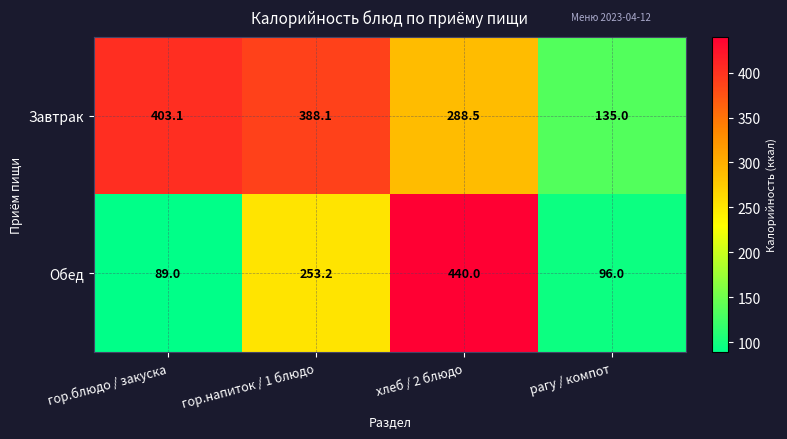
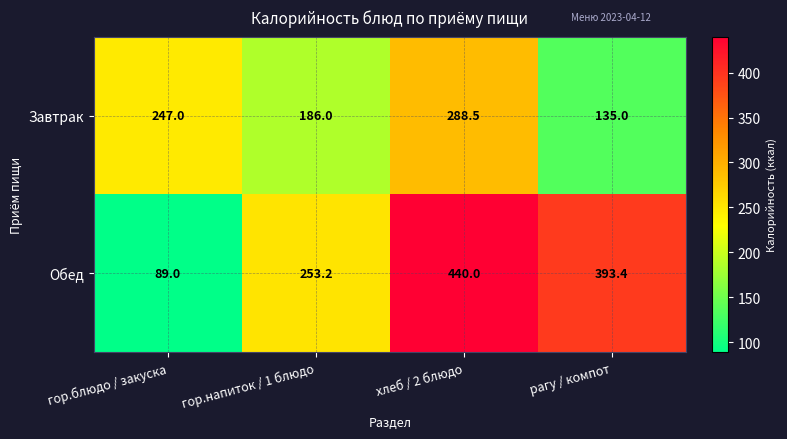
  {
    "Завтрак": {
-     "гор.блюдо / закуска": 403.1,
-     "гор.напиток / 1 блюдо": 388.1,
+     "гор.блюдо / закуска": 247.0,
+     "гор.напиток / 1 блюдо": 186.0,
      "хлеб / 2 блюдо": 288.5,
      "рагу / компот": 135.0
    },
    "Обед": {
      "гор.блюдо / закуска": 89.0,
      "гор.напиток / 1 блюдо": 253.2,
      "хлеб / 2 блюдо": 440.0,
-     "рагу / компот": 96.0
+     "рагу / компот": 393.4
    }
  }
